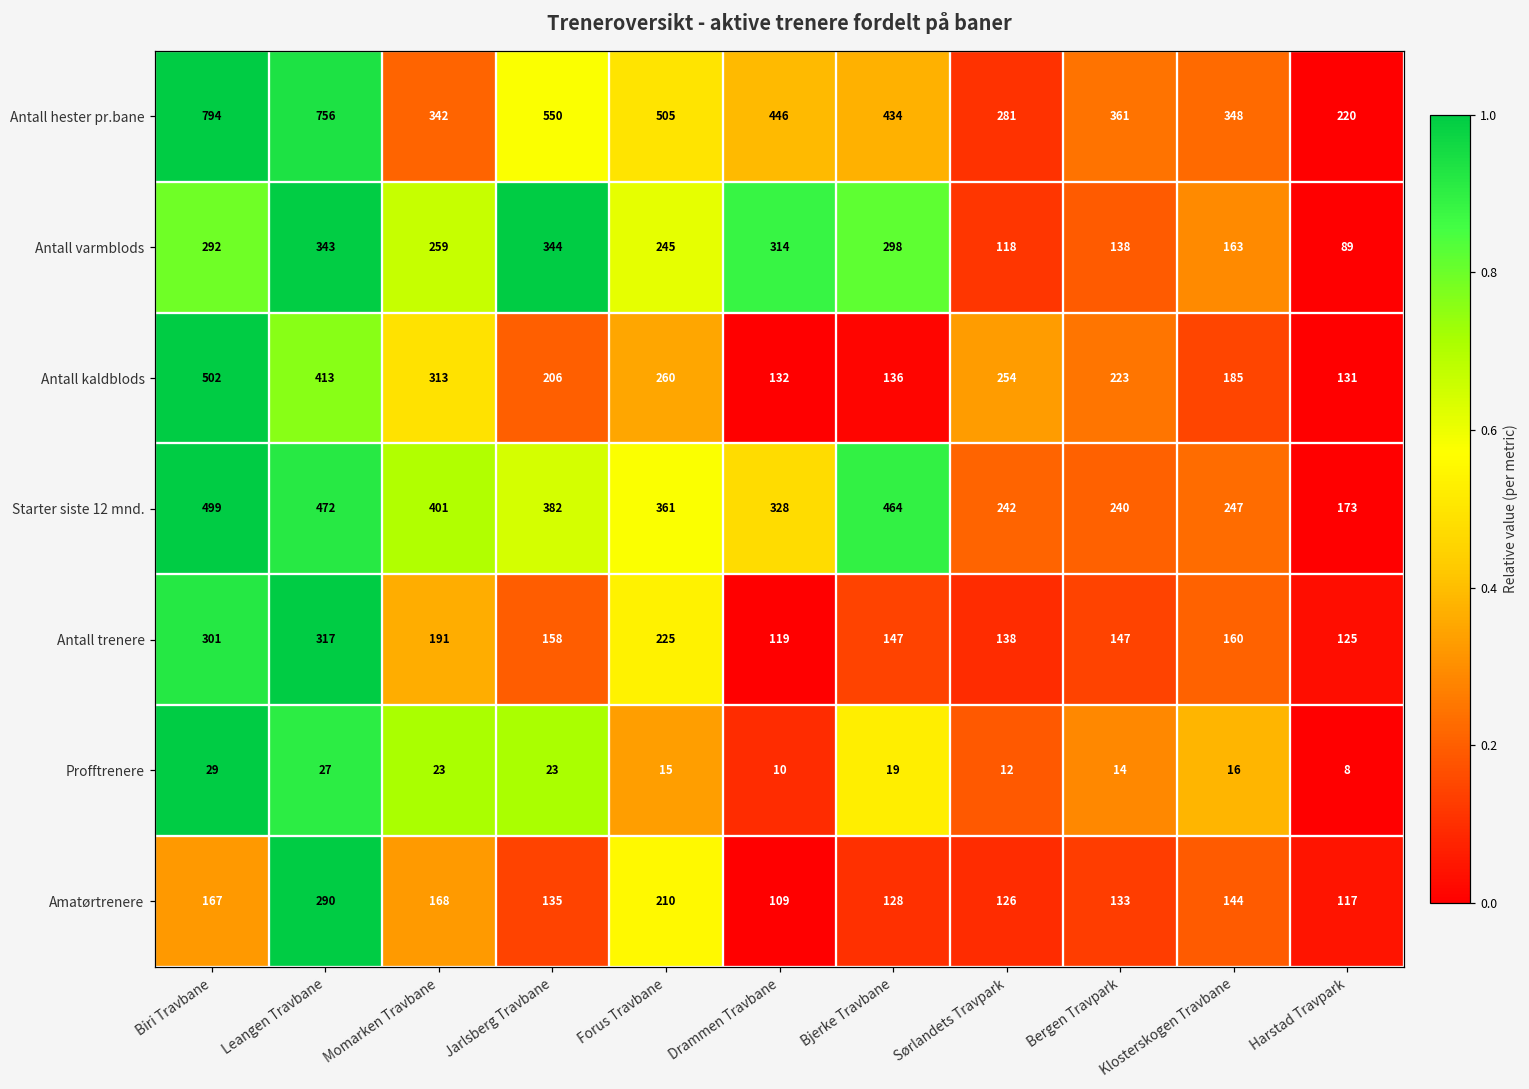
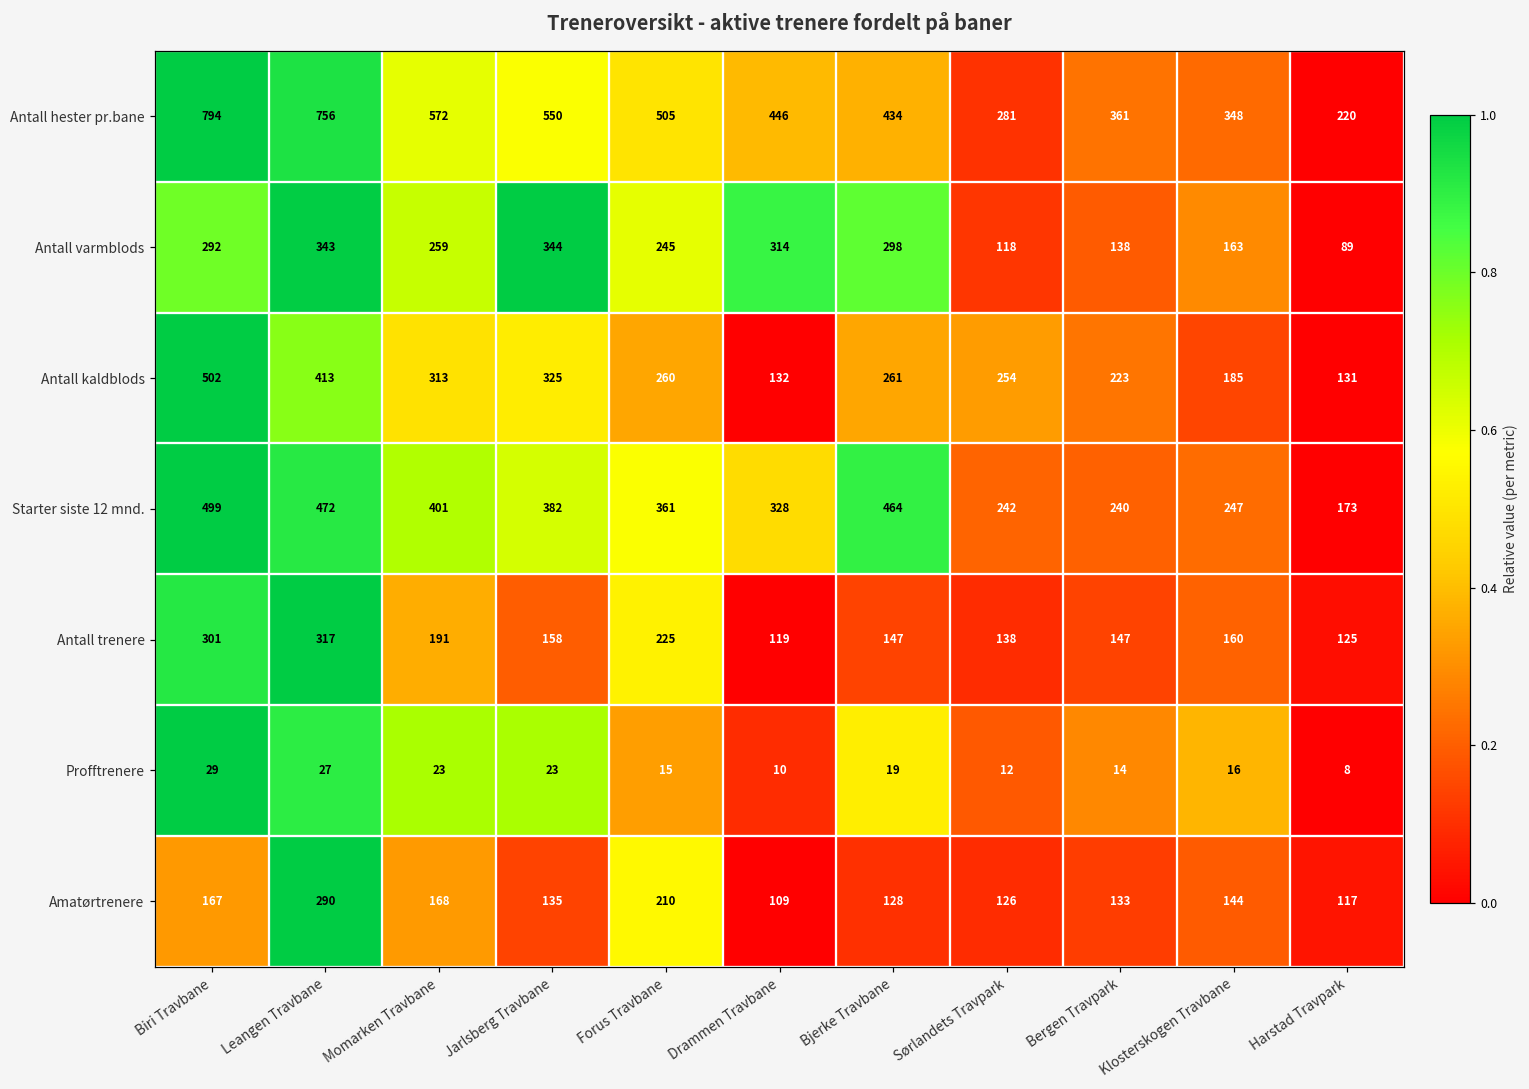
  {
    "Antall hester pr.bane": {
      "Biri Travbane": 794,
      "Leangen Travbane": 756,
-     "Momarken Travbane": 342,
+     "Momarken Travbane": 572,
      "Jarlsberg Travbane": 550,
      "Forus Travbane": 505,
      "Drammen Travbane": 446,
      "Bjerke Travbane": 434,
      "Sørlandets Travpark": 281,
      "Bergen Travpark": 361,
      "Klosterskogen Travbane": 348,
      "Harstad Travpark": 220
    },
    "Antall varmblods": {
      "Biri Travbane": 292,
      "Leangen Travbane": 343,
      "Momarken Travbane": 259,
      "Jarlsberg Travbane": 344,
      "Forus Travbane": 245,
      "Drammen Travbane": 314,
      "Bjerke Travbane": 298,
      "Sørlandets Travpark": 118,
      "Bergen Travpark": 138,
      "Klosterskogen Travbane": 163,
      "Harstad Travpark": 89
    },
    "Antall kaldblods": {
      "Biri Travbane": 502,
      "Leangen Travbane": 413,
      "Momarken Travbane": 313,
-     "Jarlsberg Travbane": 206,
+     "Jarlsberg Travbane": 325,
      "Forus Travbane": 260,
      "Drammen Travbane": 132,
-     "Bjerke Travbane": 136,
+     "Bjerke Travbane": 261,
      "Sørlandets Travpark": 254,
      "Bergen Travpark": 223,
      "Klosterskogen Travbane": 185,
      "Harstad Travpark": 131
    },
    "Starter siste 12 mnd.": {
      "Biri Travbane": 499,
      "Leangen Travbane": 472,
      "Momarken Travbane": 401,
      "Jarlsberg Travbane": 382,
      "Forus Travbane": 361,
      "Drammen Travbane": 328,
      "Bjerke Travbane": 464,
      "Sørlandets Travpark": 242,
      "Bergen Travpark": 240,
      "Klosterskogen Travbane": 247,
      "Harstad Travpark": 173
    },
    "Antall trenere": {
      "Biri Travbane": 301,
      "Leangen Travbane": 317,
      "Momarken Travbane": 191,
      "Jarlsberg Travbane": 158,
      "Forus Travbane": 225,
      "Drammen Travbane": 119,
      "Bjerke Travbane": 147,
      "Sørlandets Travpark": 138,
      "Bergen Travpark": 147,
      "Klosterskogen Travbane": 160,
      "Harstad Travpark": 125
    },
    "Profftrenere": {
      "Biri Travbane": 29,
      "Leangen Travbane": 27,
      "Momarken Travbane": 23,
      "Jarlsberg Travbane": 23,
      "Forus Travbane": 15,
      "Drammen Travbane": 10,
      "Bjerke Travbane": 19,
      "Sørlandets Travpark": 12,
      "Bergen Travpark": 14,
      "Klosterskogen Travbane": 16,
      "Harstad Travpark": 8
    },
    "Amatørtrenere": {
      "Biri Travbane": 167,
      "Leangen Travbane": 290,
      "Momarken Travbane": 168,
      "Jarlsberg Travbane": 135,
      "Forus Travbane": 210,
      "Drammen Travbane": 109,
      "Bjerke Travbane": 128,
      "Sørlandets Travpark": 126,
      "Bergen Travpark": 133,
      "Klosterskogen Travbane": 144,
      "Harstad Travpark": 117
    }
  }
